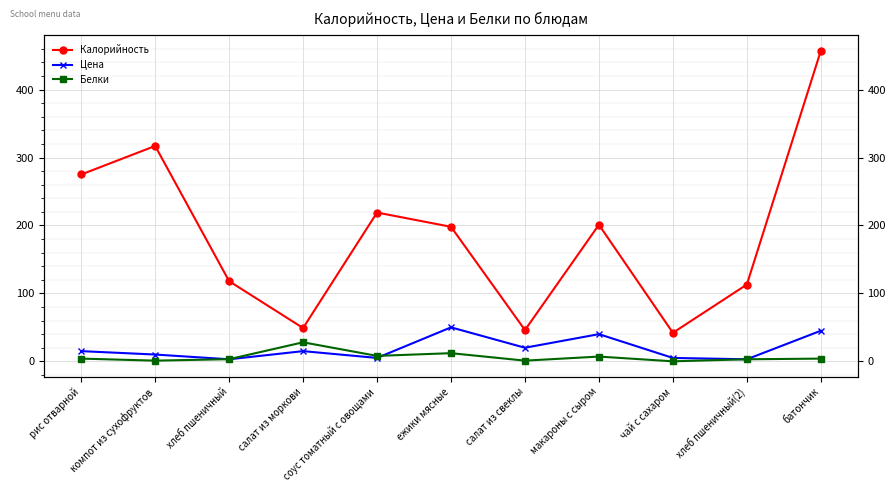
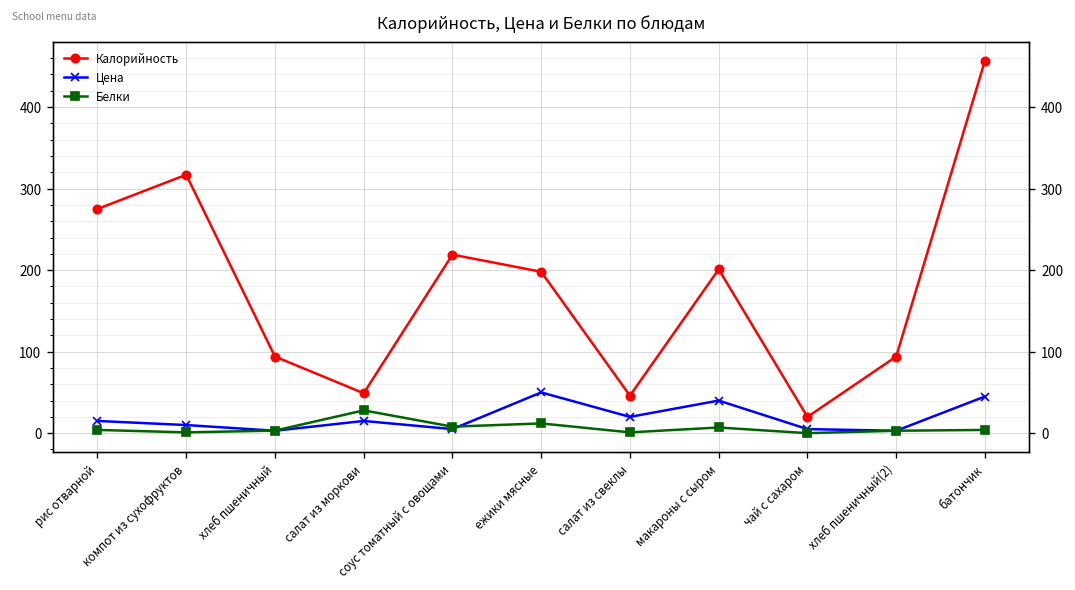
  {
    "Калорийность": {
      "рис отварной": 280,
      "компот из сухофруктов": 320,
-     "хлеб пшеничный": 120,
+     "хлеб пшеничный": 90,
      "салат из моркови": 50,
      "соус томатный с овощами": 220,
      "ежики мясные": 200,
      "салат из свеклы": 50,
      "макароны с сыром": 200,
-     "чай с сахаром": 40,
-     "хлеб пшеничный(2)": 110,
+     "чай с сахаром": 20,
+     "хлеб пшеничный(2)": 90,
      "батончик": 460
    },
    "Цена": {
      "рис отварной": 20,
      "компот из сухофруктов": 10,
      "салат из моркови": 20,
      "ежики мясные": 50,
      "салат из свеклы": 20,
      "макароны с сыром": 40,
      "чай с сахаром": 10,
      "батончик": 50
    },
    "Белки": {
      "рис отварной": 0,
      "компот из сухофруктов": 0,
      "салат из моркови": 30,
      "ежики мясные": 10,
      "салат из свеклы": 0,
      "макароны с сыром": 10,
      "чай с сахаром": 0,
      "батончик": 0
    }
  }
